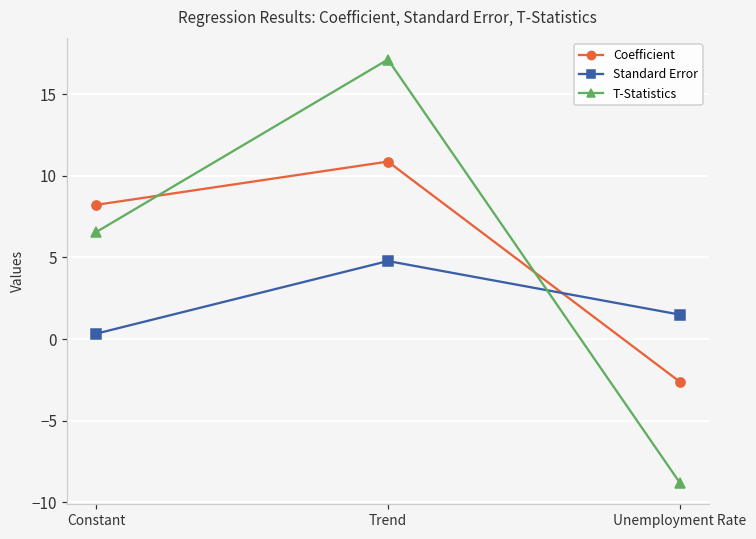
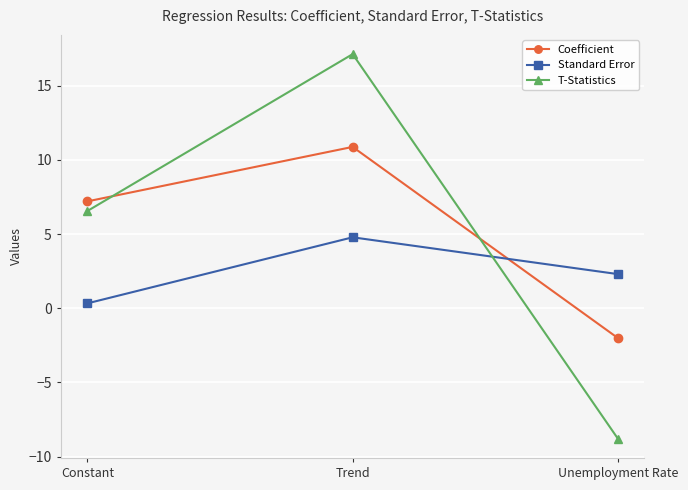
  {
    "Coefficient": {
-     "Constant": 8.2,
+     "Constant": 7.2,
      "Trend": 10.9,
-     "Unemployment Rate": -2.6
+     "Unemployment Rate": -2.0
    },
    "Standard Error": {
      "Constant": 0.3,
      "Trend": 4.8,
-     "Unemployment Rate": 1.5
+     "Unemployment Rate": 2.3
    },
    "T-Statistics": {
      "Constant": 6.6,
      "Trend": 17.1,
      "Unemployment Rate": -8.8
    }
  }
